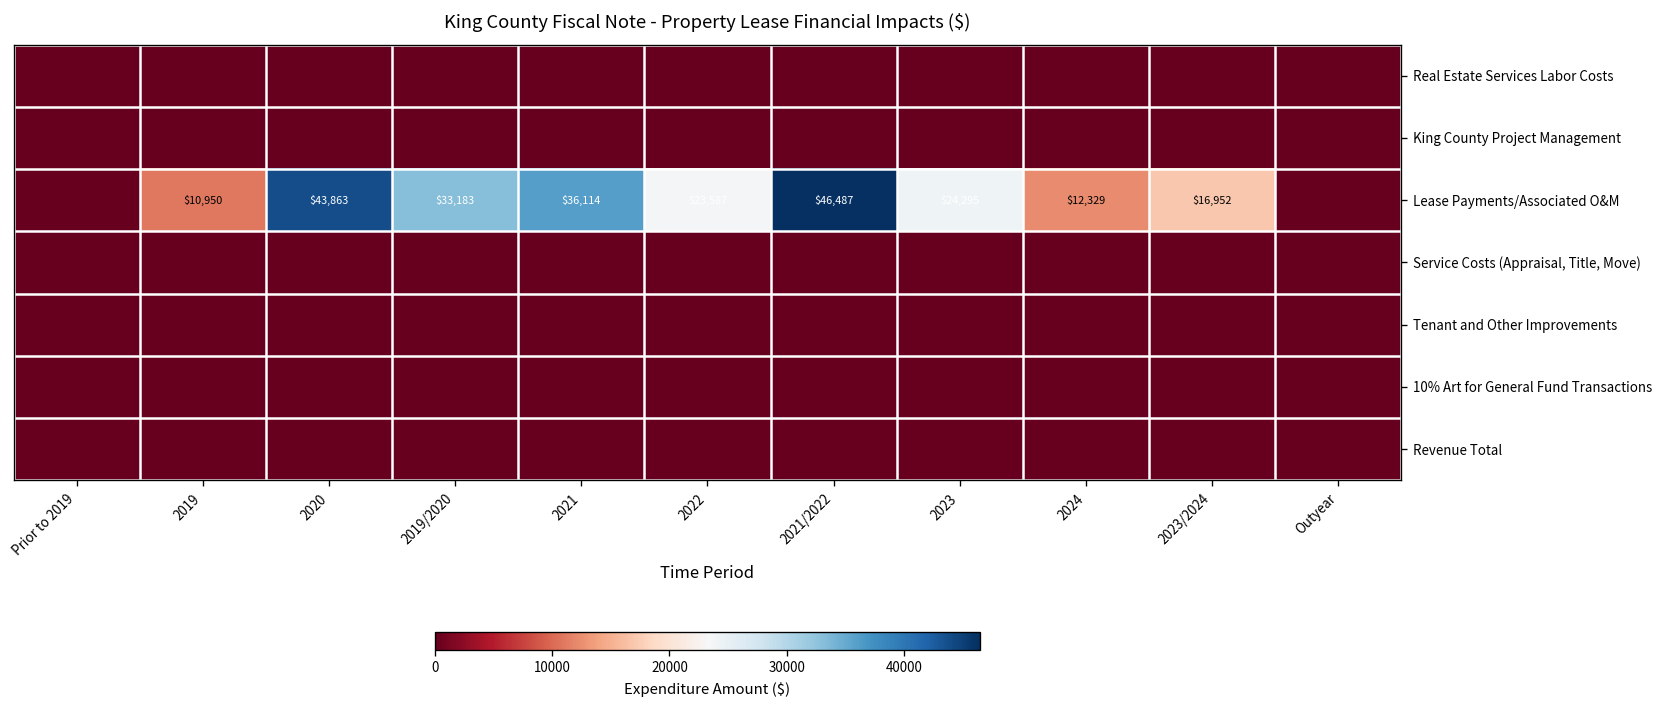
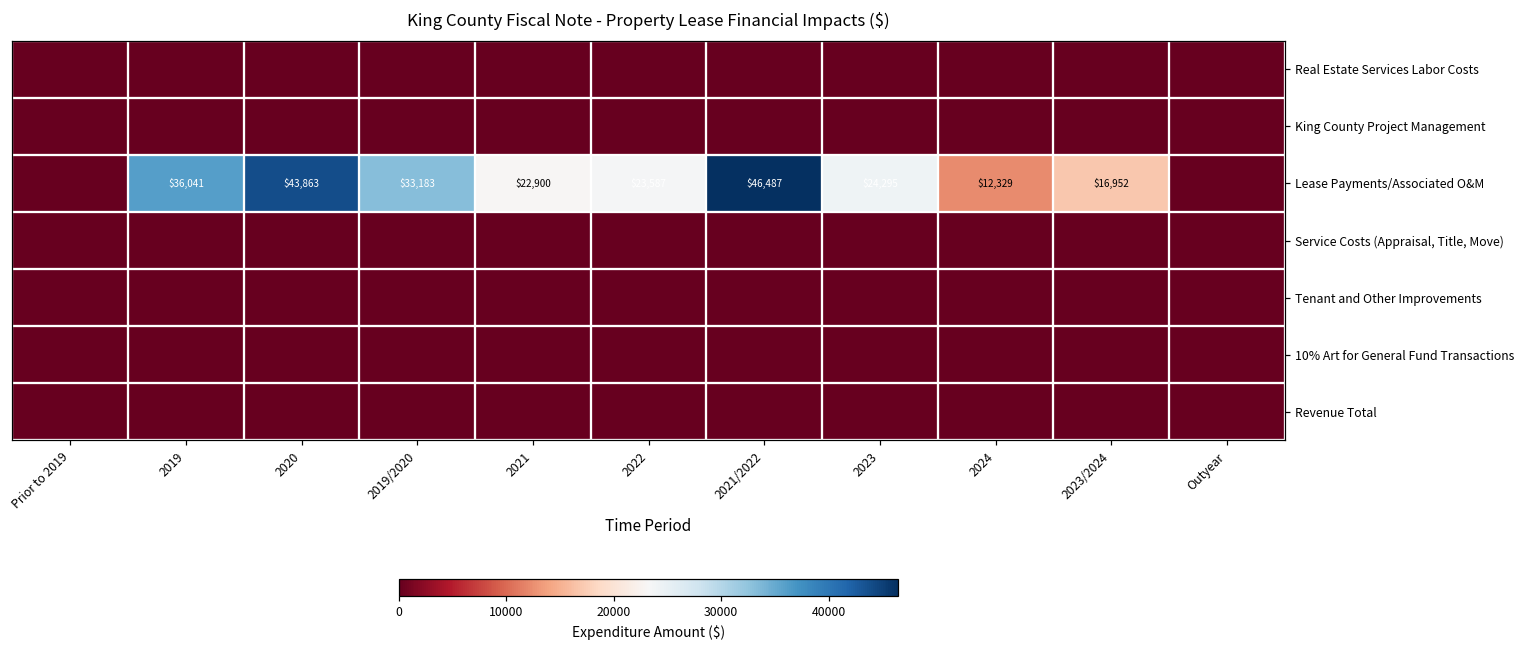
  {
    "Lease Payments/Associated O&M": {
-     "2019": "$10,950",
+     "2019": "$36,041",
      "2020": "$43,863",
      "2019/2020": "$33,183",
-     "2021": "$36,114",
+     "2021": "$22,900",
      "2021/2022": "$46,487",
      "2024": "$12,329",
      "2023/2024": "$16,952"
    }
  }
